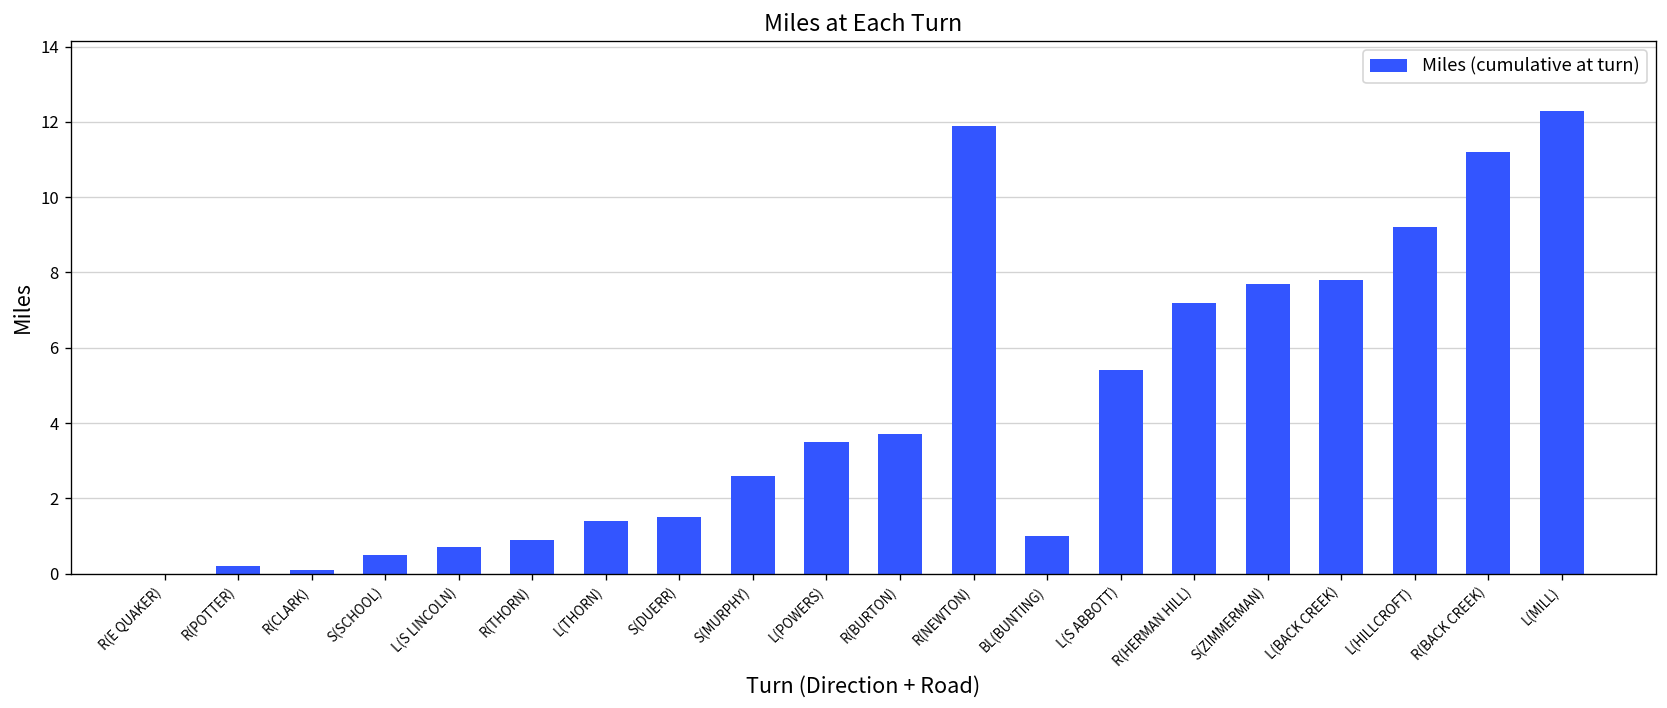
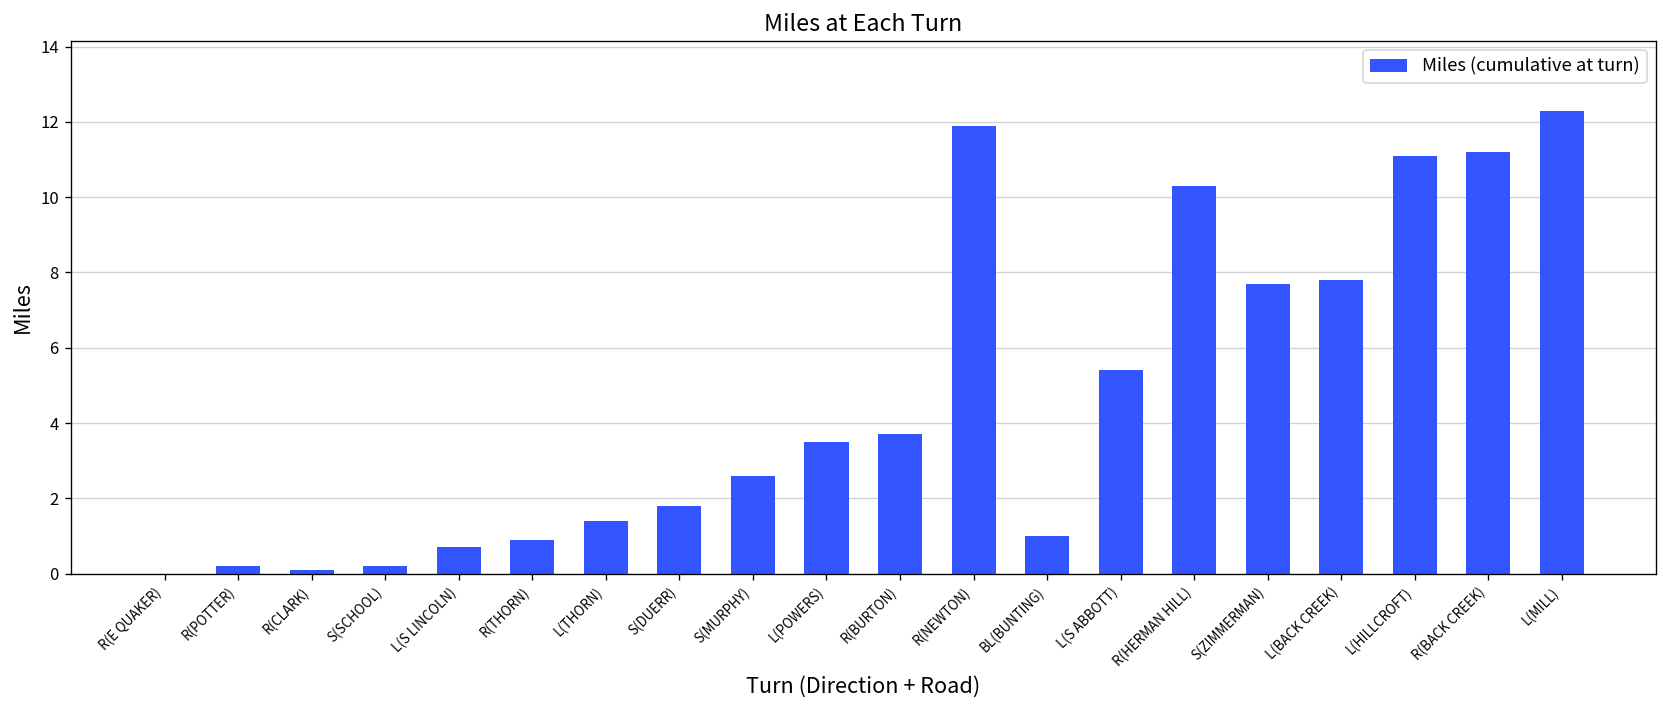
  {
    "R(E QUAKER)": 0.0,
    "R(POTTER)": 0.2,
    "R(CLARK)": 0.1,
-   "S(SCHOOL)": 0.5,
+   "S(SCHOOL)": 0.2,
    "L(S LINCOLN)": 0.7,
    "R(THORN)": 0.9,
    "L(THORN)": 1.4,
-   "S(DUERR)": 1.5,
+   "S(DUERR)": 1.8,
    "S(MURPHY)": 2.6,
    "L(POWERS)": 3.5,
    "R(BURTON)": 3.7,
    "R(NEWTON)": 11.9,
    "BL(BUNTING)": 1.0,
    "L(S ABBOTT)": 5.4,
-   "R(HERMAN HILL)": 7.2,
+   "R(HERMAN HILL)": 10.3,
    "S(ZIMMERMAN)": 7.7,
    "L(BACK CREEK)": 7.8,
-   "L(HILLCROFT)": 9.2,
+   "L(HILLCROFT)": 11.1,
    "R(BACK CREEK)": 11.2,
    "L(MILL)": 12.3
  }
